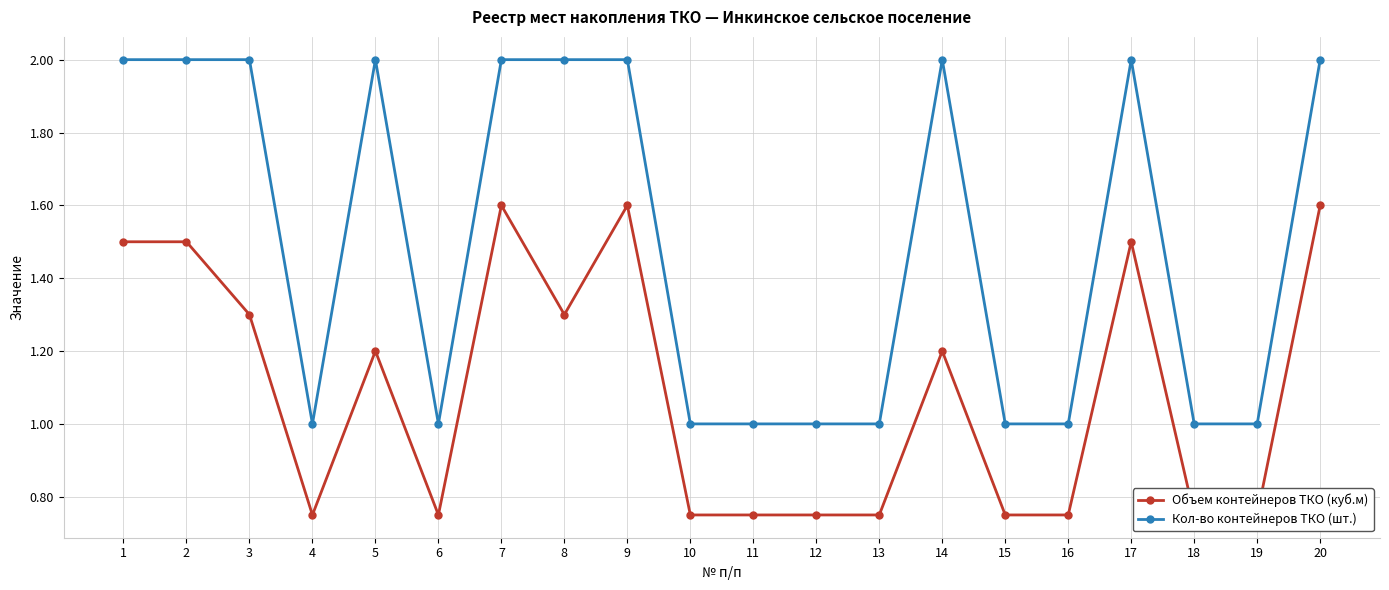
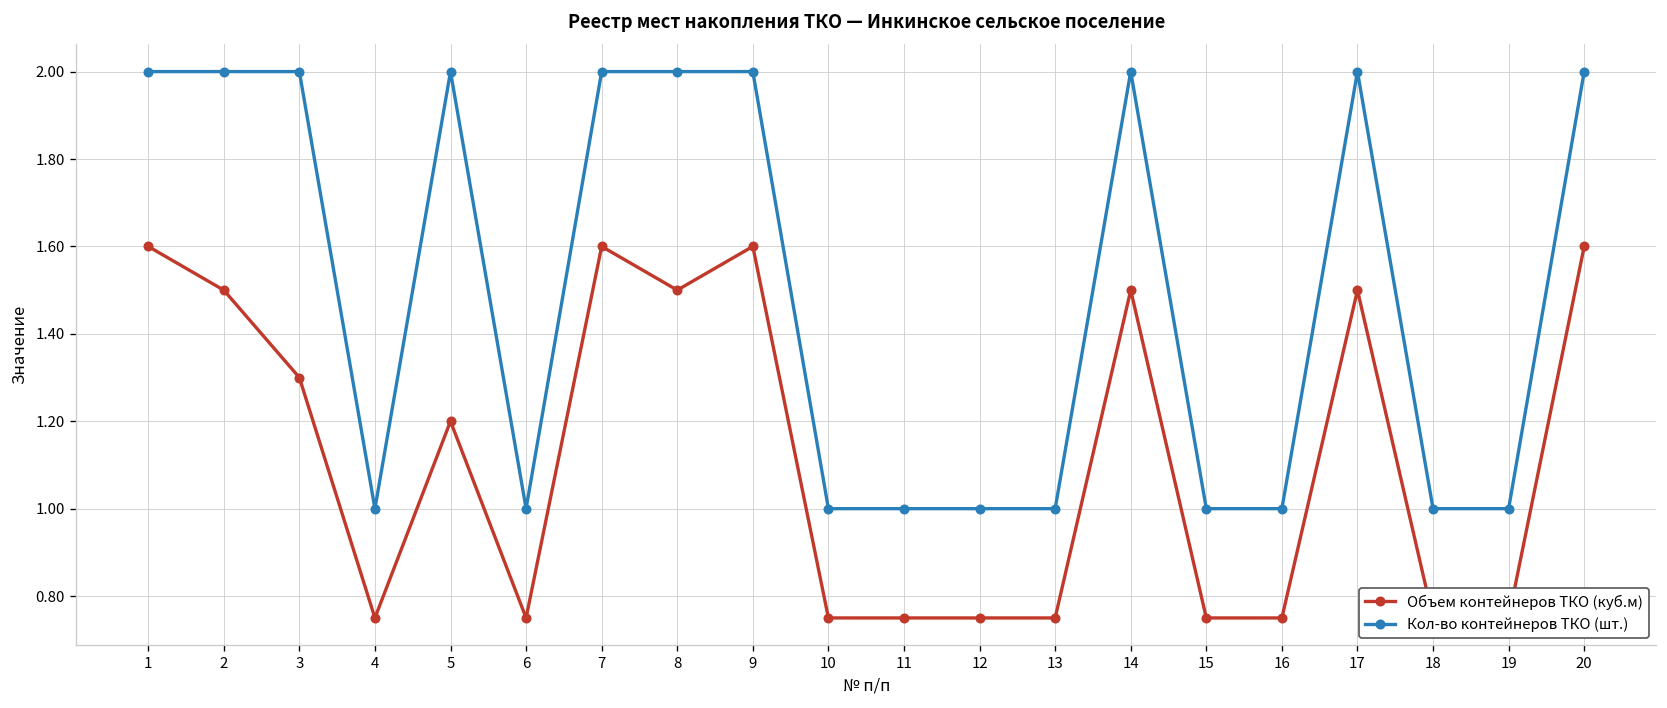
  {
    "Объем контейнеров ТКО (куб.м)": {
-     "1": 1.5,
+     "1": 1.6,
      "2": 1.5,
      "3": 1.3,
      "4": 0.75,
      "5": 1.2,
      "6": 0.75,
      "7": 1.6,
-     "8": 1.3,
+     "8": 1.5,
      "9": 1.6,
      "10": 0.75,
      "11": 0.75,
      "12": 0.75,
      "13": 0.75,
-     "14": 1.2,
+     "14": 1.5,
      "15": 0.75,
      "16": 0.75,
      "17": 1.5,
      "20": 1.6
    },
    "Кол-во контейнеров ТКО (шт.)": {
      "1": 2.0,
      "2": 2.0,
      "3": 2.0,
      "4": 1.0,
      "5": 2.0,
      "6": 1.0,
      "7": 2.0,
      "8": 2.0,
      "9": 2.0,
      "10": 1.0,
      "11": 1.0,
      "12": 1.0,
      "13": 1.0,
      "14": 2.0,
      "15": 1.0,
      "16": 1.0,
      "17": 2.0,
      "18": 1.0,
      "19": 1.0,
      "20": 2.0
    }
  }
